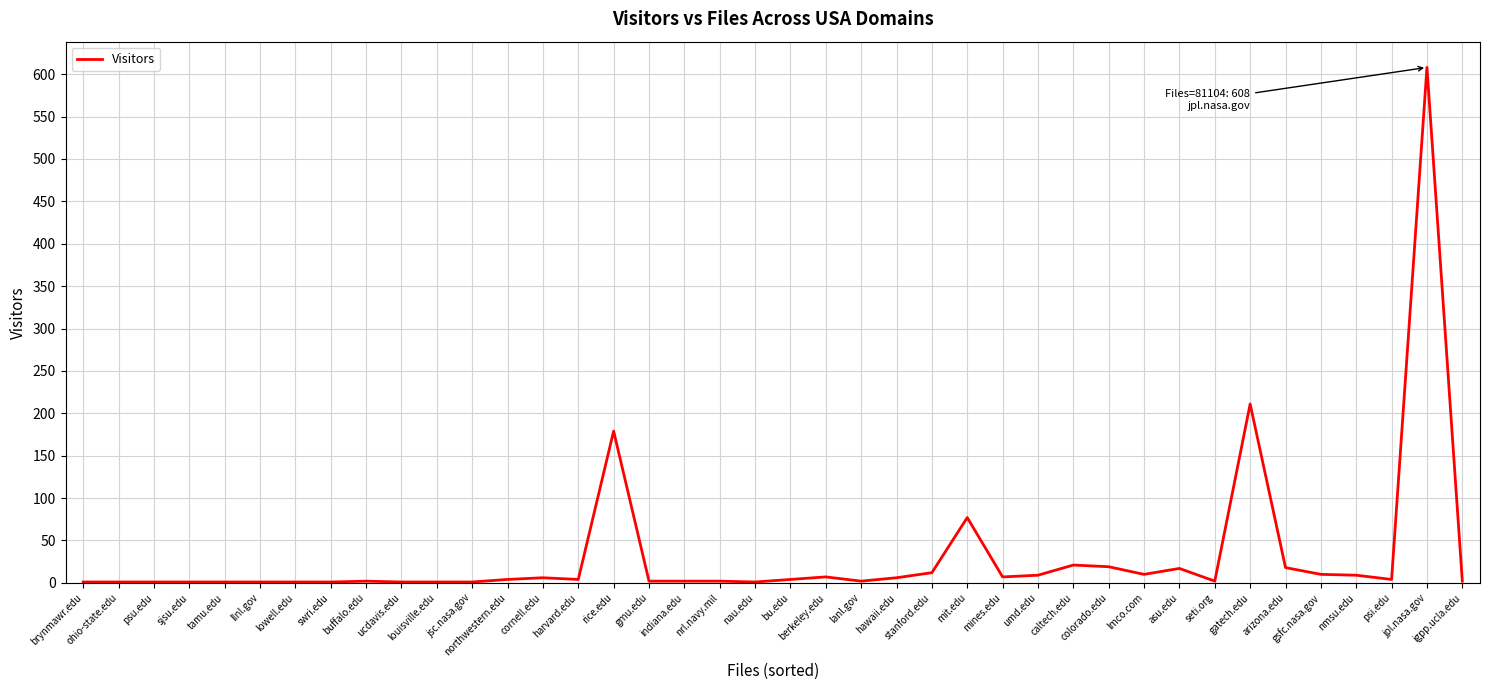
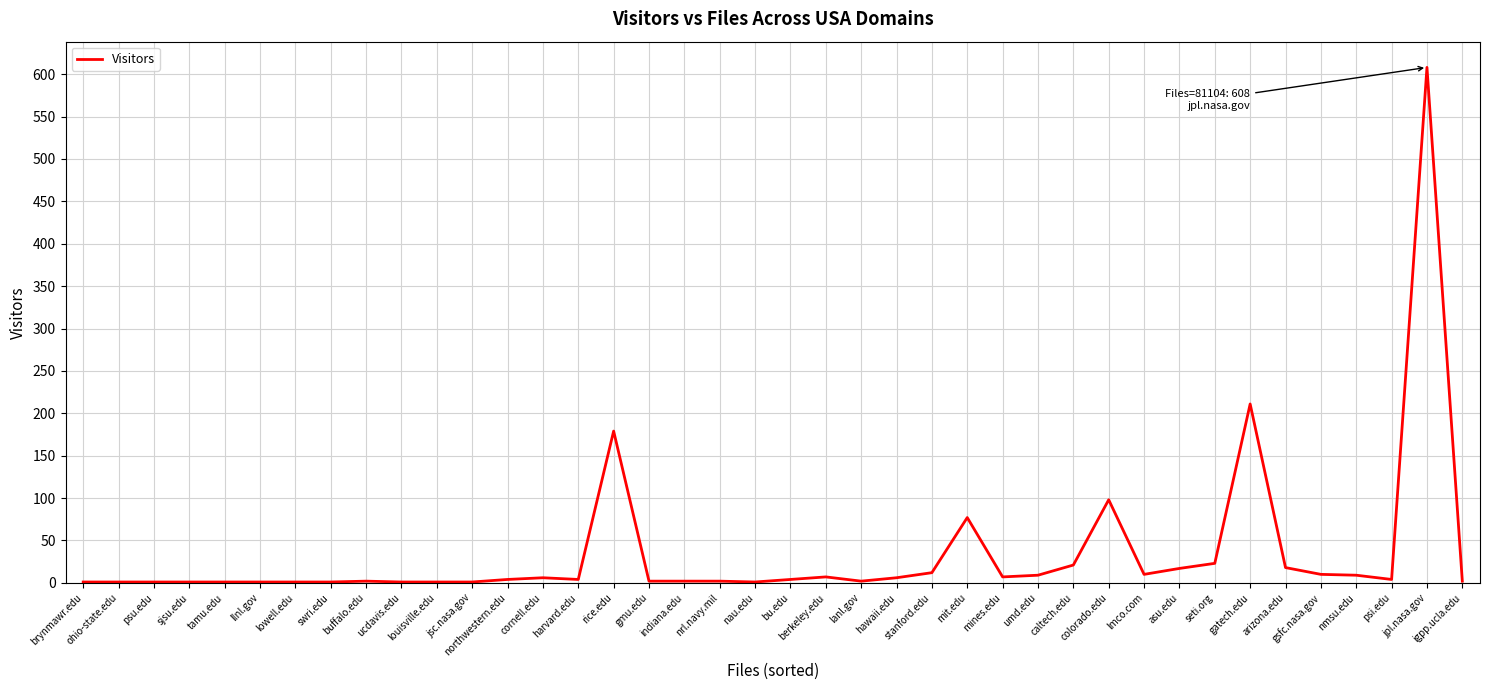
  {
    "brynmawr.edu": 0,
    "ohio-state.edu": 0,
    "psu.edu": 0,
    "sjsu.edu": 0,
    "tamu.edu": 0,
    "llnl.gov": 0,
    "lowell.edu": 0,
    "swri.edu": 0,
    "buffalo.edu": 0,
    "ucdavis.edu": 0,
    "louisville.edu": 0,
    "jsc.nasa.gov": 0,
    "northwestern.edu": 0,
    "cornell.edu": 10,
    "harvard.edu": 0,
    "rice.edu": 180,
    "gmu.edu": 0,
    "indiana.edu": 0,
    "nrl.navy.mil": 0,
    "nau.edu": 0,
    "bu.edu": 0,
    "berkeley.edu": 10,
    "lanl.gov": 0,
    "hawaii.edu": 10,
    "stanford.edu": 10,
    "mit.edu": 80,
    "mines.edu": 10,
    "umd.edu": 10,
    "caltech.edu": 20,
-   "colorado.edu": 20,
+   "colorado.edu": 100,
    "lmco.com": 10,
    "asu.edu": 20,
-   "seti.org": 0,
+   "seti.org": 20,
    "gatech.edu": 210,
    "arizona.edu": 20,
    "gsfc.nasa.gov": 10,
    "nmsu.edu": 10,
    "psi.edu": 0,
    "igpp.ucla.edu": 0
  }
